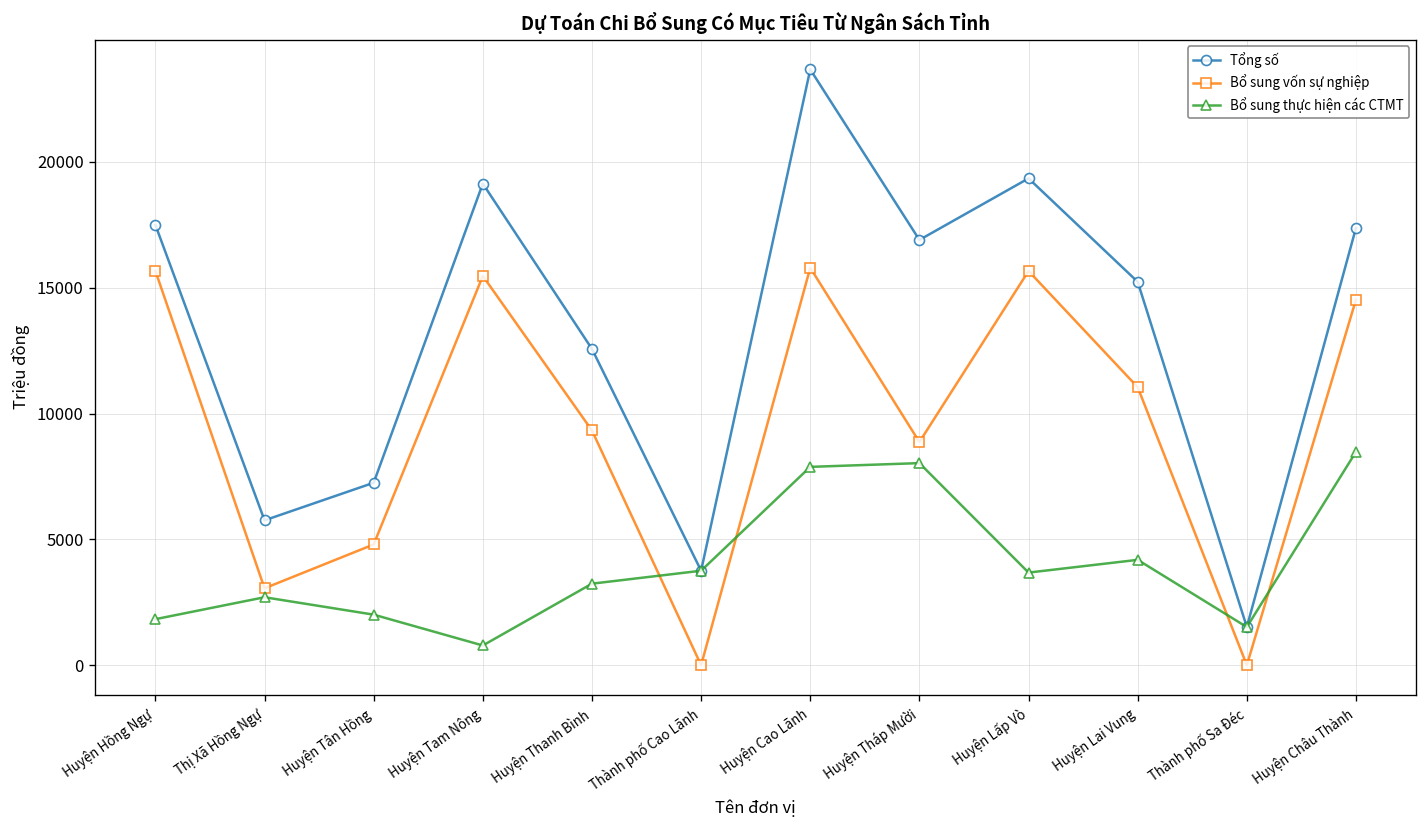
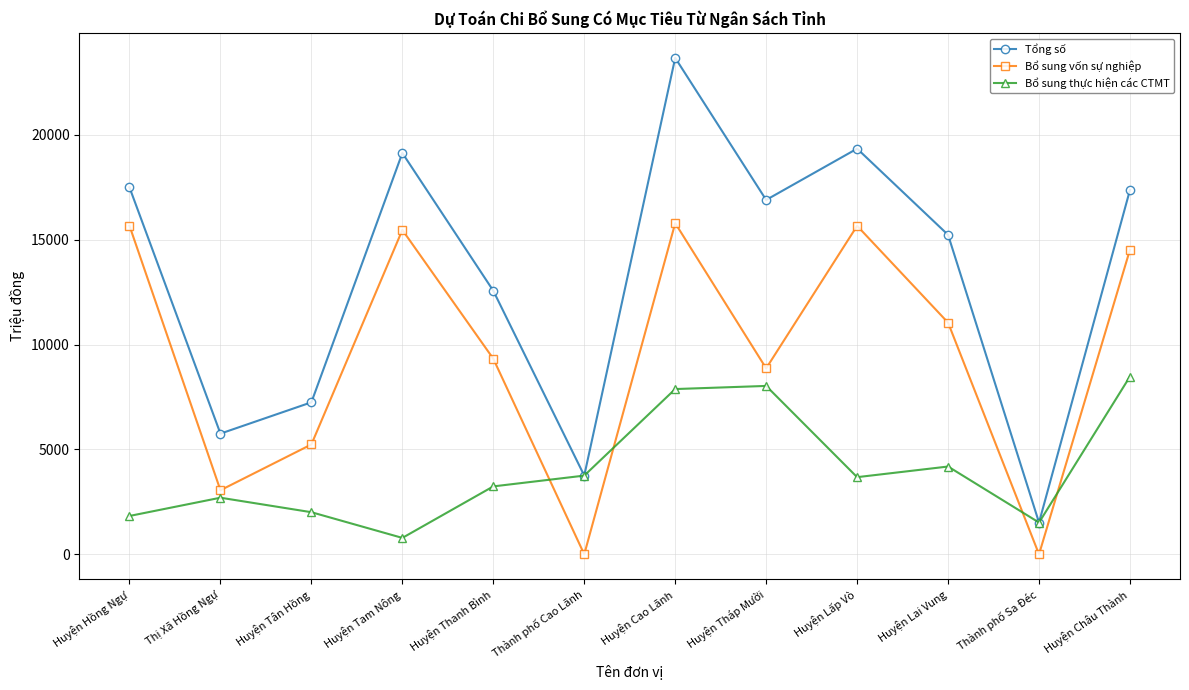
  {
    "Tổng số": {
      "Huyện Hồng Ngự": 17500,
      "Thị Xã Hồng Ngự": 5800,
      "Huyện Tân Hồng": 7200,
      "Huyện Tam Nông": 19100,
      "Huyện Thanh Bình": 12600,
      "Huyện Cao Lãnh": 23700,
      "Huyện Tháp Mười": 16900,
      "Huyện Lấp Vò": 19300,
      "Huyện Lai Vung": 15200,
      "Huyện Châu Thành": 17400
    },
    "Bổ sung vốn sự nghiệp": {
      "Huyện Hồng Ngự": 15700,
      "Thị Xã Hồng Ngự": 3100,
-     "Huyện Tân Hồng": 4800,
+     "Huyện Tân Hồng": 5200,
      "Huyện Tam Nông": 15500,
      "Huyện Thanh Bình": 9300,
      "Thành phố Cao Lãnh": 0,
      "Huyện Cao Lãnh": 15800,
      "Huyện Tháp Mười": 8900,
      "Huyện Lấp Vò": 15700,
      "Huyện Lai Vung": 11000,
      "Thành phố Sa Đéc": 0,
      "Huyện Châu Thành": 14500
    },
    "Bổ sung thực hiện các CTMT": {
      "Huyện Hồng Ngự": 1800,
      "Thị Xã Hồng Ngự": 2700,
      "Huyện Tân Hồng": 2000,
      "Huyện Tam Nông": 800,
      "Huyện Thanh Bình": 3200,
      "Huyện Cao Lãnh": 7900,
      "Huyện Tháp Mười": 8000,
      "Huyện Lấp Vò": 3700,
      "Huyện Lai Vung": 4200,
      "Huyện Châu Thành": 8500
    }
  }
